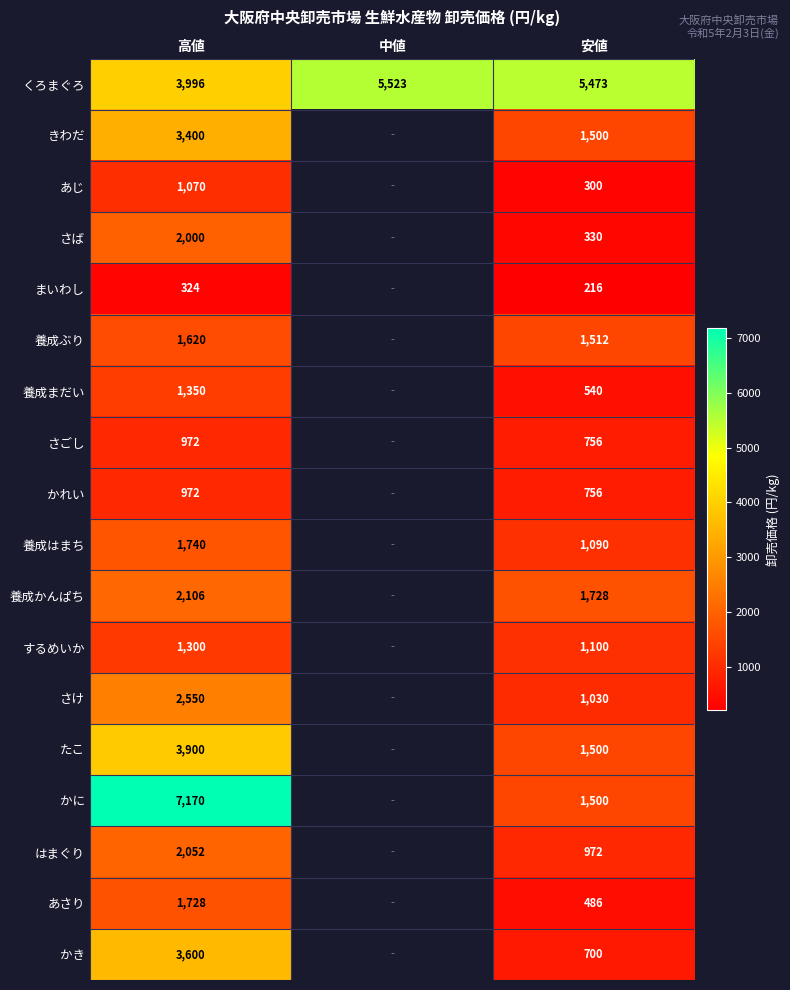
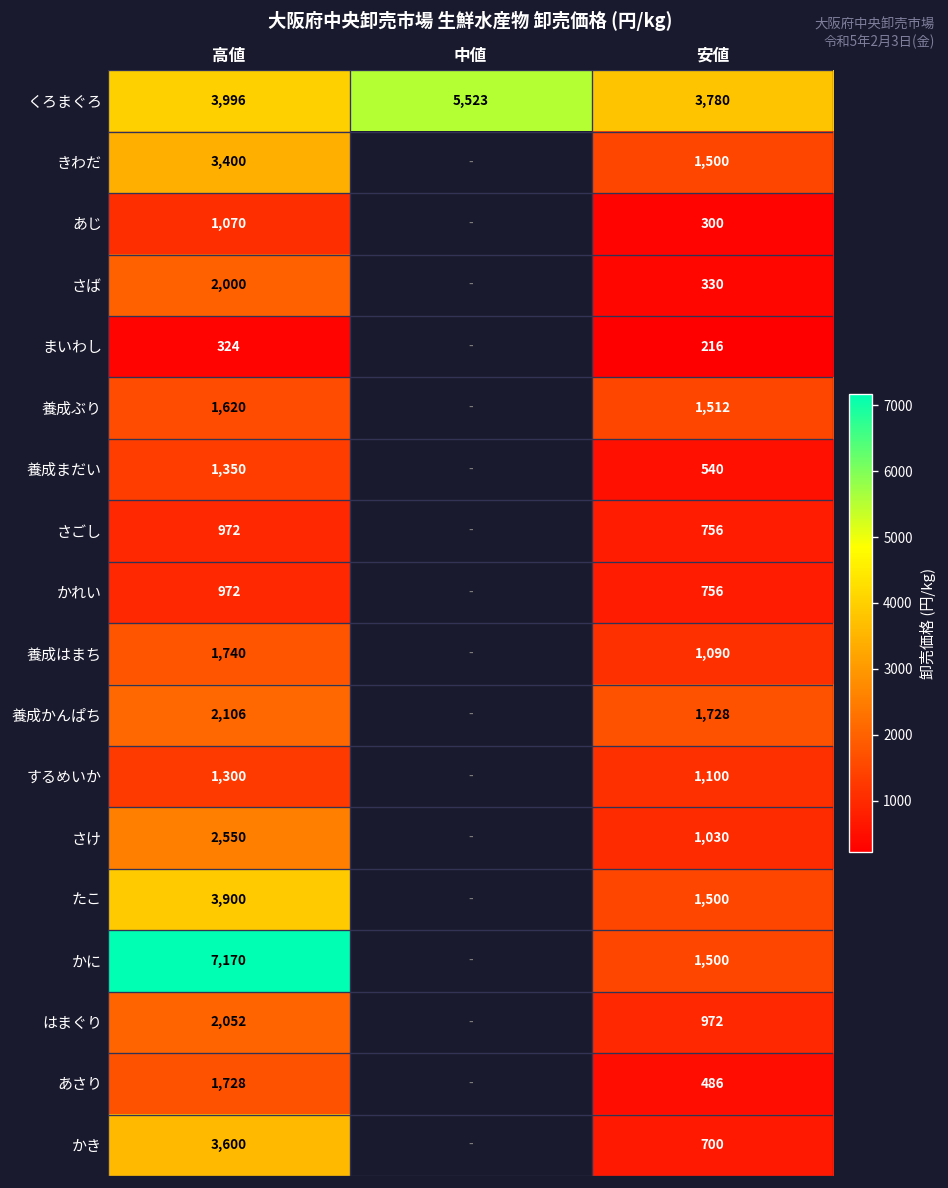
  {
    "くろまぐろ": {
      "高値": "3,996",
      "中値": "5,523",
-     "安値": "5,473"
+     "安値": "3,780"
    },
    "きわだ": {
      "高値": "3,400",
      "安値": "1,500"
    },
    "あじ": {
      "高値": "1,070",
      "安値": "300"
    },
    "さば": {
      "高値": "2,000",
      "安値": "330"
    },
    "まいわし": {
      "高値": "324",
      "安値": "216"
    },
    "養成ぶり": {
      "高値": "1,620",
      "安値": "1,512"
    },
    "養成まだい": {
      "高値": "1,350",
      "安値": "540"
    },
    "さごし": {
      "高値": "972",
      "安値": "756"
    },
    "かれい": {
      "高値": "972",
      "安値": "756"
    },
    "養成はまち": {
      "高値": "1,740",
      "安値": "1,090"
    },
    "養成かんぱち": {
      "高値": "2,106",
      "安値": "1,728"
    },
    "するめいか": {
      "高値": "1,300",
      "安値": "1,100"
    },
    "さけ": {
      "高値": "2,550",
      "安値": "1,030"
    },
    "たこ": {
      "高値": "3,900",
      "安値": "1,500"
    },
    "かに": {
      "高値": "7,170",
      "安値": "1,500"
    },
    "はまぐり": {
      "高値": "2,052",
      "安値": "972"
    },
    "あさり": {
      "高値": "1,728",
      "安値": "486"
    },
    "かき": {
      "高値": "3,600",
      "安値": "700"
    }
  }
